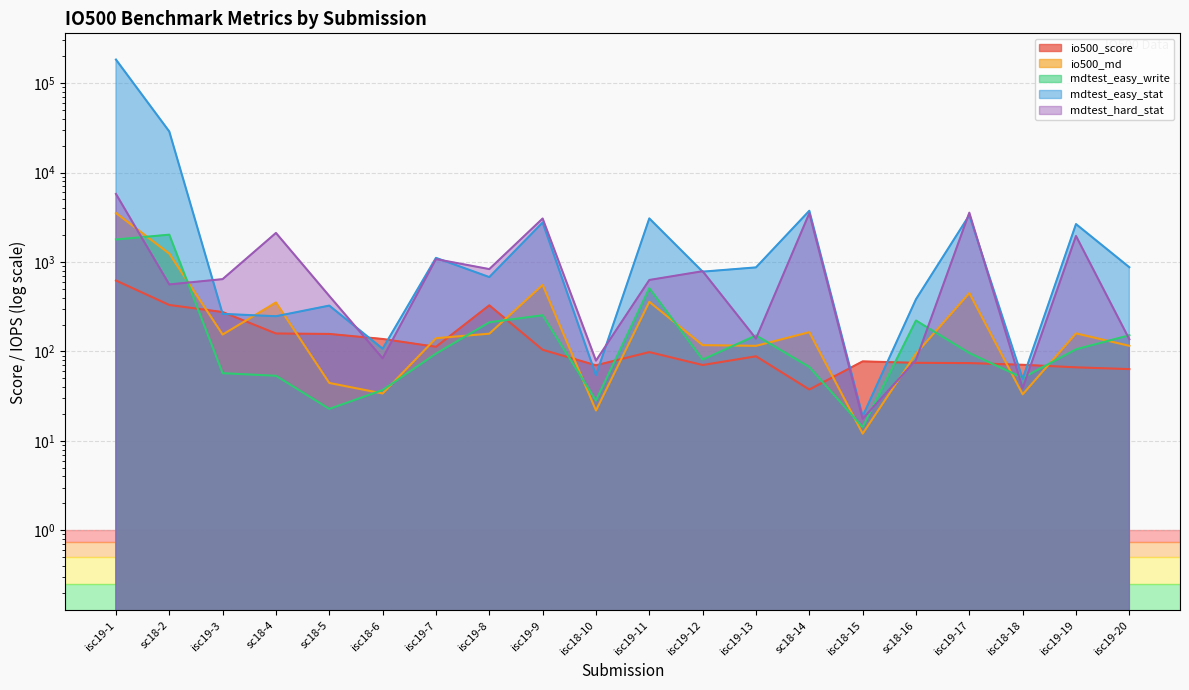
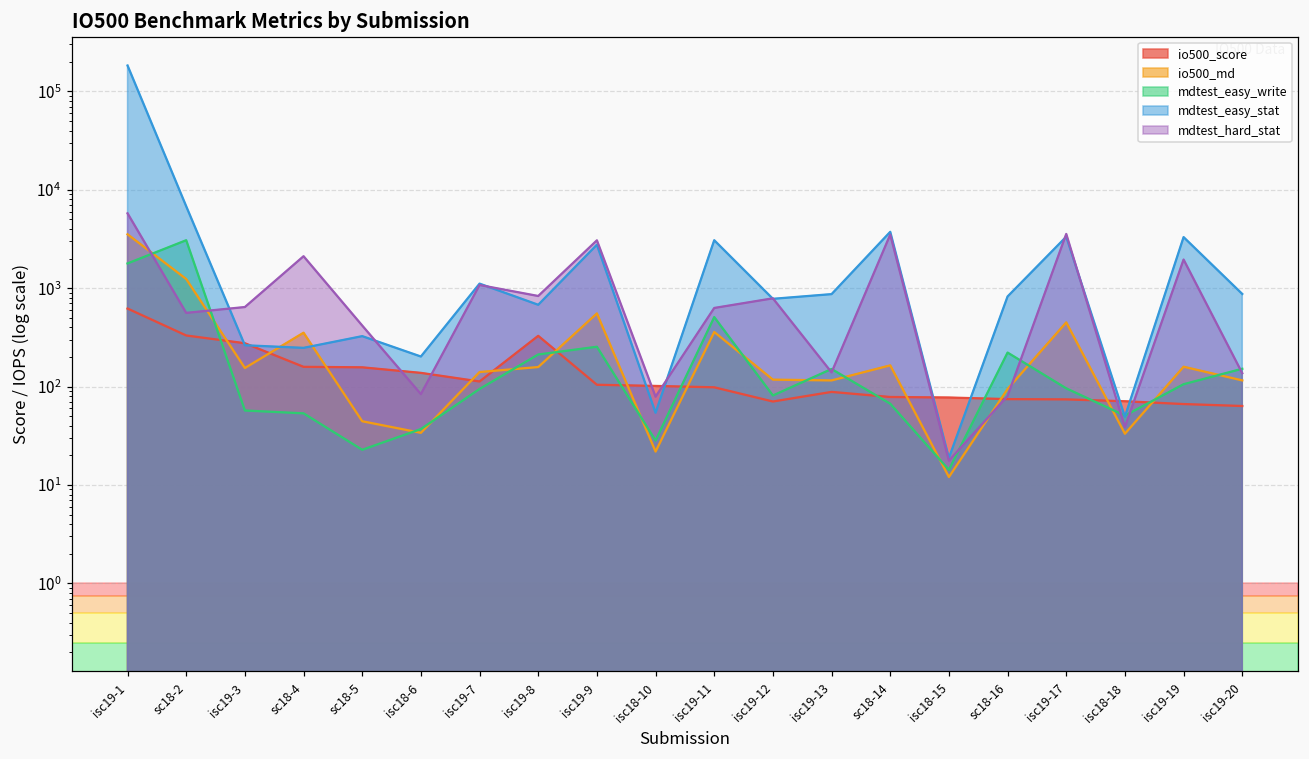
  {
    "io500_score": {
      "isc19-1": 600,
      "sc18-2": 330,
      "sc18-4": 160,
      "sc18-5": 160,
      "isc18-6": 140,
      "isc19-7": 110,
      "isc19-8": 330,
      "isc19-9": 100,
-     "isc18-10": 70,
+     "isc18-10": 100,
      "isc19-11": 100,
      "isc19-12": 70,
      "isc19-13": 90,
-     "sc18-14": 38,
+     "sc18-14": 80,
      "isc18-15": 80,
      "sc18-16": 70,
      "isc19-17": 70,
      "isc18-18": 70,
      "isc19-19": 70,
      "isc19-20": 60
    },
    "io500_md": {
      "isc19-1": 3500,
      "sc18-2": 1200,
      "isc19-3": 150,
      "sc18-4": 350,
      "sc18-5": 40,
      "isc18-6": 34,
      "isc19-7": 140,
      "isc19-8": 160,
      "isc19-9": 600,
      "isc18-10": 22,
      "isc19-11": 360,
      "isc19-12": 120,
      "isc19-13": 120,
      "sc18-14": 160,
      "isc18-15": 12,
      "sc18-16": 90,
      "isc19-17": 400,
      "isc18-18": 33,
      "isc19-19": 160,
      "isc19-20": 120
    },
    "mdtest_easy_write": {
      "isc19-1": 1800,
-     "sc18-2": 2000,
+     "sc18-2": 3100,
      "isc19-3": 60,
      "sc18-4": 50,
      "sc18-5": 23,
      "isc18-6": 37,
      "isc19-7": 90,
      "isc19-8": 210,
      "isc19-9": 250,
      "isc18-10": 28,
      "isc19-11": 500,
      "isc19-12": 80,
      "isc19-13": 150,
      "sc18-14": 70,
      "isc18-15": 14,
      "sc18-16": 220,
      "isc19-17": 100,
      "isc19-19": 110,
      "isc19-20": 150
    },
    "mdtest_easy_stat": {
      "isc19-1": 180000,
-     "sc18-2": 29000,
+     "sc18-2": 7000,
      "sc18-4": 250,
      "sc18-5": 330,
-     "isc18-6": 110,
+     "isc18-6": 200,
      "isc19-8": 700,
      "isc19-9": 2800,
      "isc18-10": 50,
      "isc19-11": 3100,
      "isc19-13": 900,
-     "sc18-16": 380,
-     "isc19-19": 2700,
+     "sc18-16": 800,
+     "isc19-19": 3300,
      "isc19-20": 900
    },
    "mdtest_hard_stat": {
      "isc19-1": 6000,
      "sc18-2": 600,
      "isc19-3": 600,
      "sc18-4": 2100,
      "sc18-5": 400,
      "isc18-6": 80,
      "isc19-8": 800,
      "isc19-9": 3100,
      "isc18-10": 80,
      "isc19-11": 600,
      "isc19-13": 140,
      "sc18-16": 80,
      "isc18-18": 39,
      "isc19-19": 2000,
      "isc19-20": 140
    }
  }
